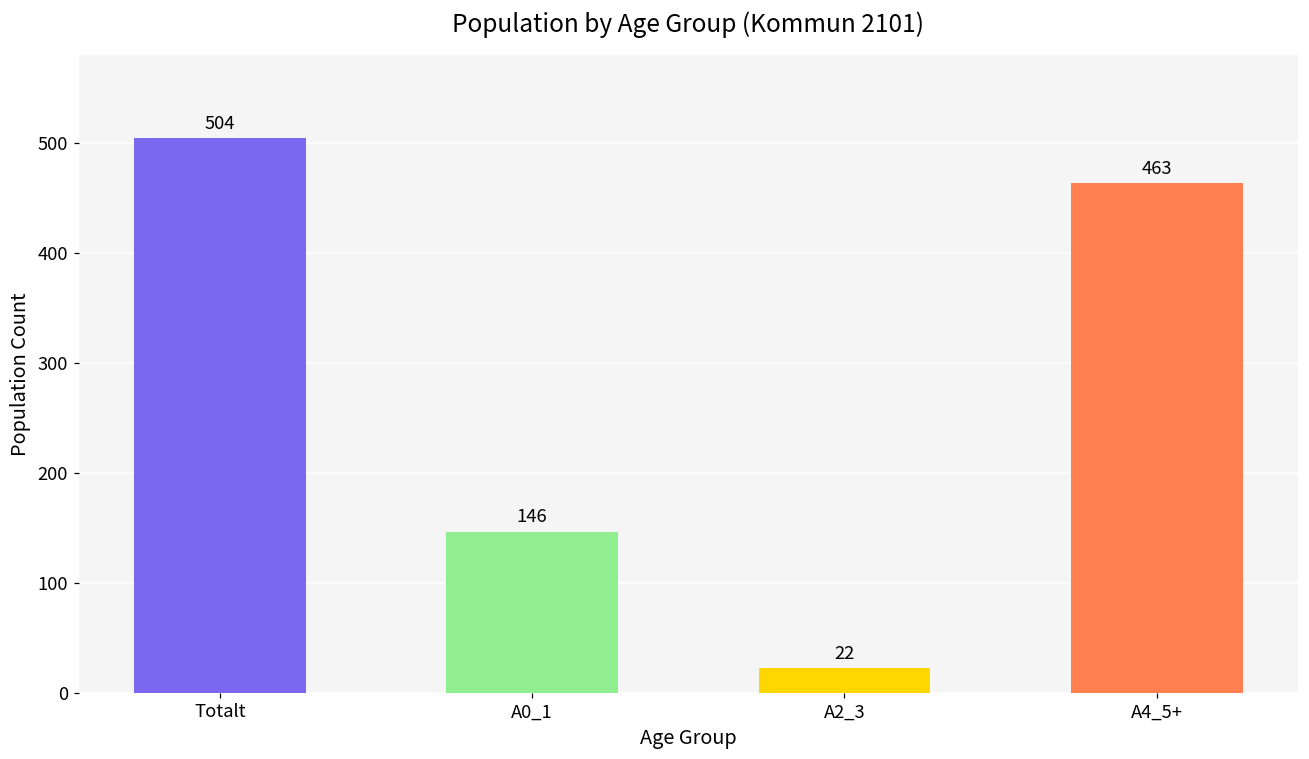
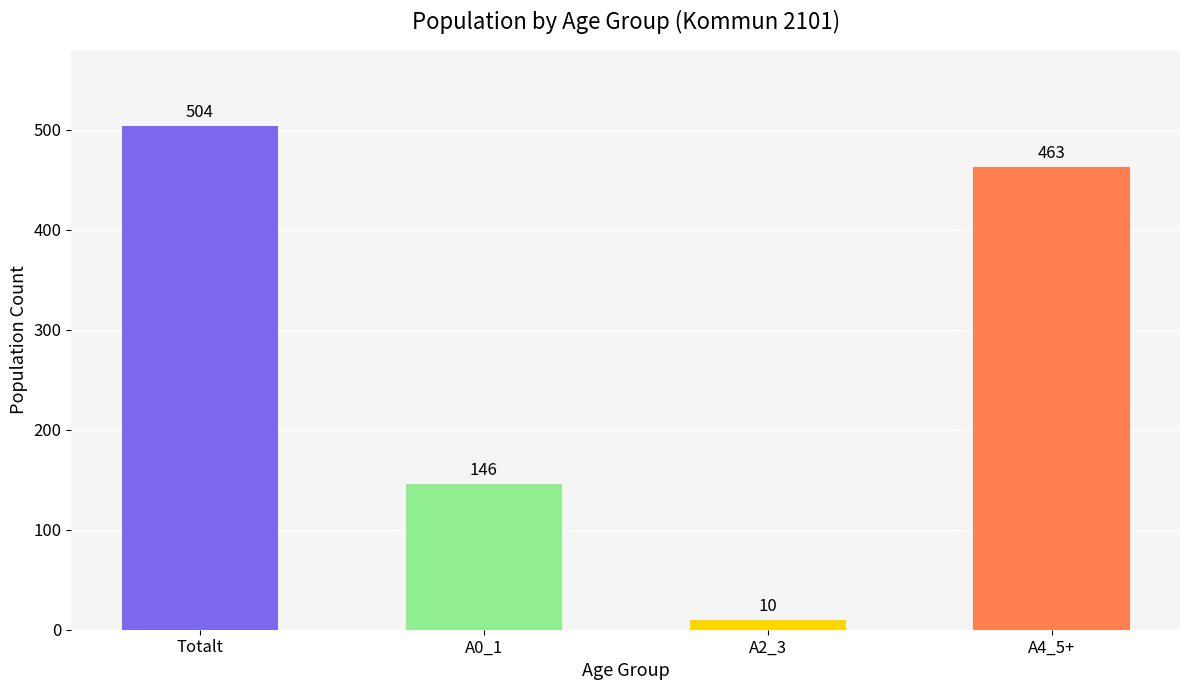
  {
    "Totalt": 504,
    "A0_1": 146,
-   "A2_3": 22,
+   "A2_3": 10,
    "A4_5+": 463
  }
